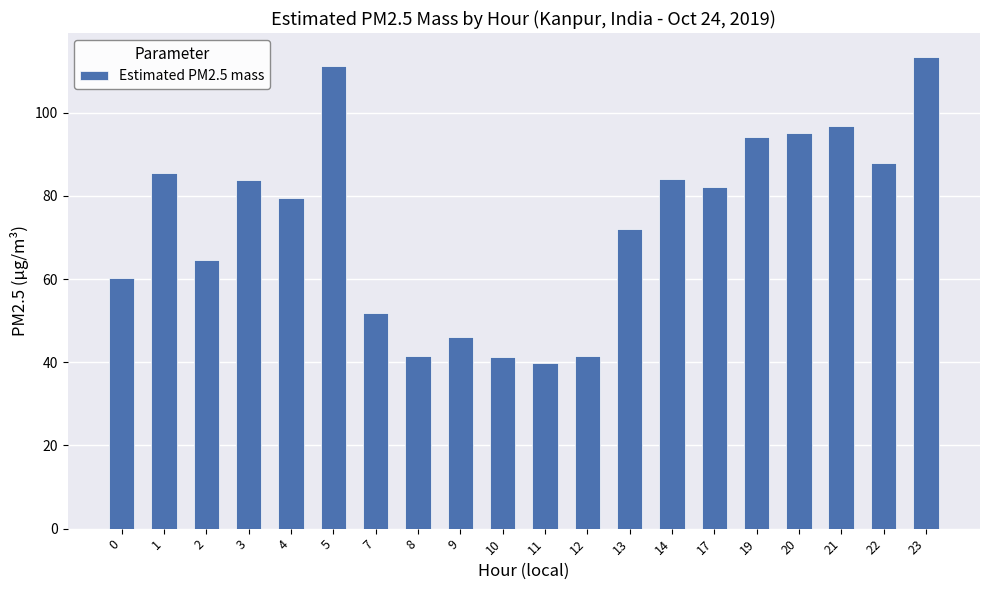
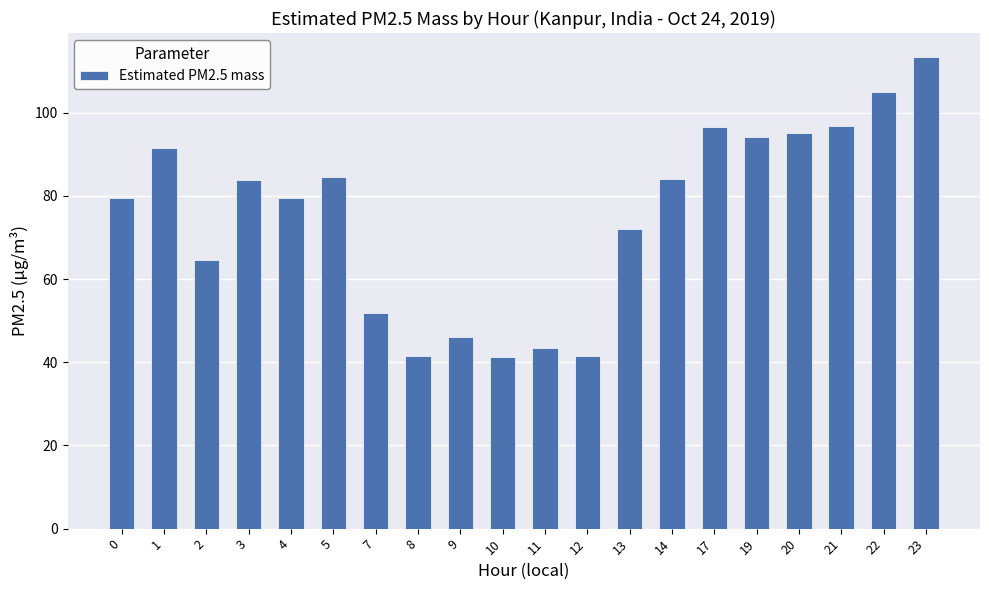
  {
-   "0": 60,
-   "1": 85,
+   "0": 79,
+   "1": 92,
    "2": 65,
    "3": 84,
    "4": 80,
-   "5": 111,
+   "5": 85,
    "7": 52,
    "8": 42,
    "9": 46,
    "10": 41,
-   "11": 40,
+   "11": 43,
    "12": 42,
    "13": 72,
    "14": 84,
-   "17": 82,
+   "17": 97,
    "19": 94,
    "20": 95,
    "21": 97,
-   "22": 88,
+   "22": 105,
    "23": 114
  }
